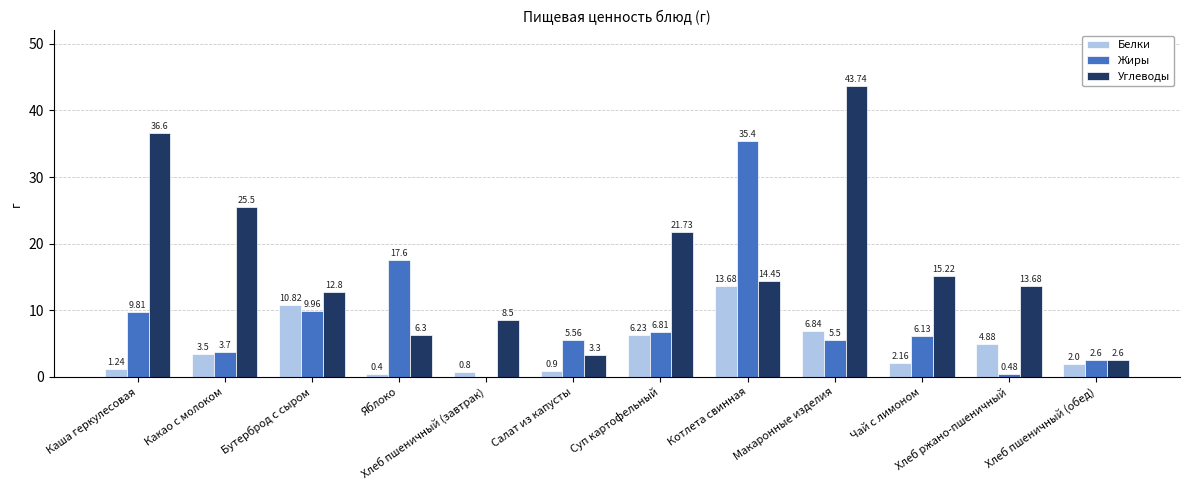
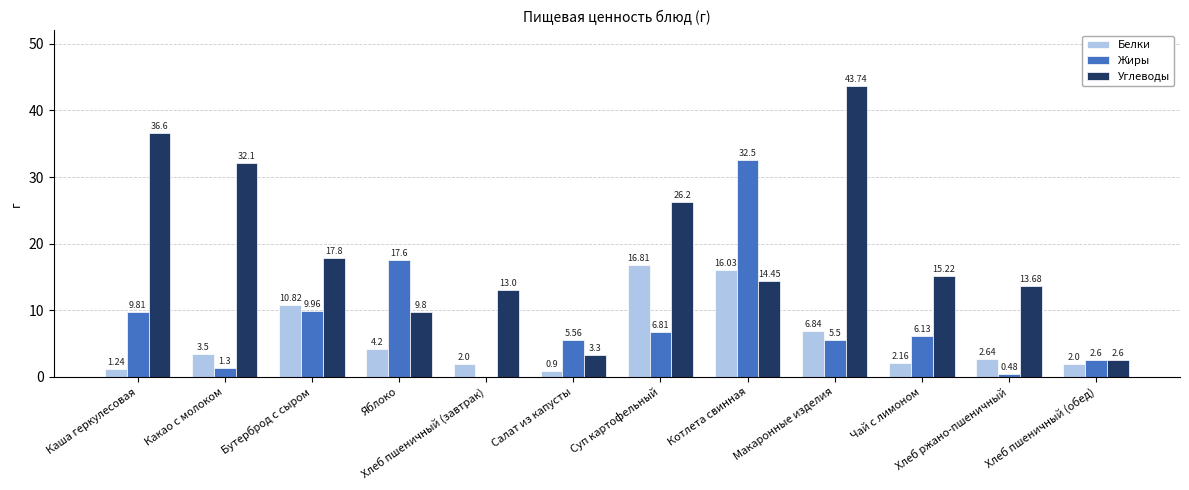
  {
    "Белки": {
      "Каша геркулесовая": 1.24,
      "Какао с молоком": 3.5,
      "Бутерброд с сыром": 10.82,
-     "Яблоко": 0.4,
-     "Хлеб пшеничный (завтрак)": 0.8,
+     "Яблоко": 4.2,
+     "Хлеб пшеничный (завтрак)": 2.0,
      "Салат из капусты": 0.9,
-     "Суп картофельный": 6.23,
-     "Котлета свинная": 13.68,
+     "Суп картофельный": 16.81,
+     "Котлета свинная": 16.03,
      "Макаронные изделия": 6.84,
      "Чай с лимоном": 2.16,
-     "Хлеб ржано-пшеничный": 4.88,
+     "Хлеб ржано-пшеничный": 2.64,
      "Хлеб пшеничный (обед)": 2.0
    },
    "Жиры": {
      "Каша геркулесовая": 9.81,
-     "Какао с молоком": 3.7,
+     "Какао с молоком": 1.3,
      "Бутерброд с сыром": 9.96,
      "Яблоко": 17.6,
      "Салат из капусты": 5.56,
      "Суп картофельный": 6.81,
-     "Котлета свинная": 35.4,
+     "Котлета свинная": 32.5,
      "Макаронные изделия": 5.5,
      "Чай с лимоном": 6.13,
      "Хлеб ржано-пшеничный": 0.48,
      "Хлеб пшеничный (обед)": 2.6
    },
    "Углеводы": {
      "Каша геркулесовая": 36.6,
-     "Какао с молоком": 25.5,
-     "Бутерброд с сыром": 12.8,
-     "Яблоко": 6.3,
-     "Хлеб пшеничный (завтрак)": 8.5,
+     "Какао с молоком": 32.1,
+     "Бутерброд с сыром": 17.8,
+     "Яблоко": 9.8,
+     "Хлеб пшеничный (завтрак)": 13.0,
      "Салат из капусты": 3.3,
-     "Суп картофельный": 21.73,
+     "Суп картофельный": 26.2,
      "Котлета свинная": 14.45,
      "Макаронные изделия": 43.74,
      "Чай с лимоном": 15.22,
      "Хлеб ржано-пшеничный": 13.68,
      "Хлеб пшеничный (обед)": 2.6
    }
  }
